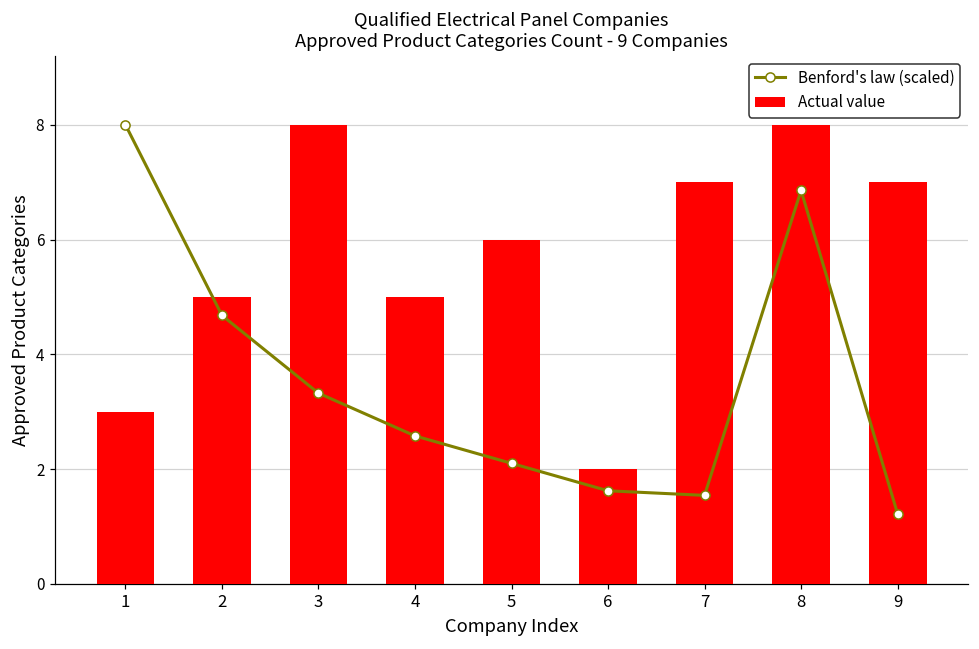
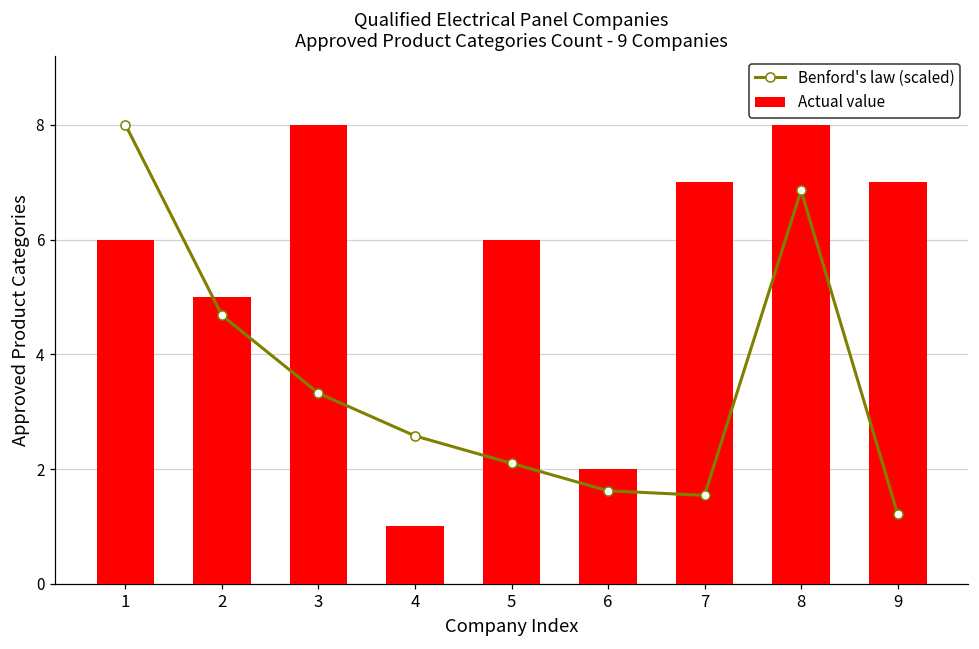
  {
    "Actual value": {
-     "1": 3,
+     "1": 6,
      "2": 5,
      "3": 8,
-     "4": 5,
+     "4": 1,
      "5": 6,
      "6": 2,
      "7": 7,
      "8": 8,
      "9": 7
    },
    "Benford's law (scaled)": {
      "1": 8,
      "2": 4.7,
      "3": 3.3,
      "4": 2.6,
      "5": 2.1,
      "6": 1.6,
      "7": 1.5,
      "8": 6.9,
      "9": 1.2
    }
  }
